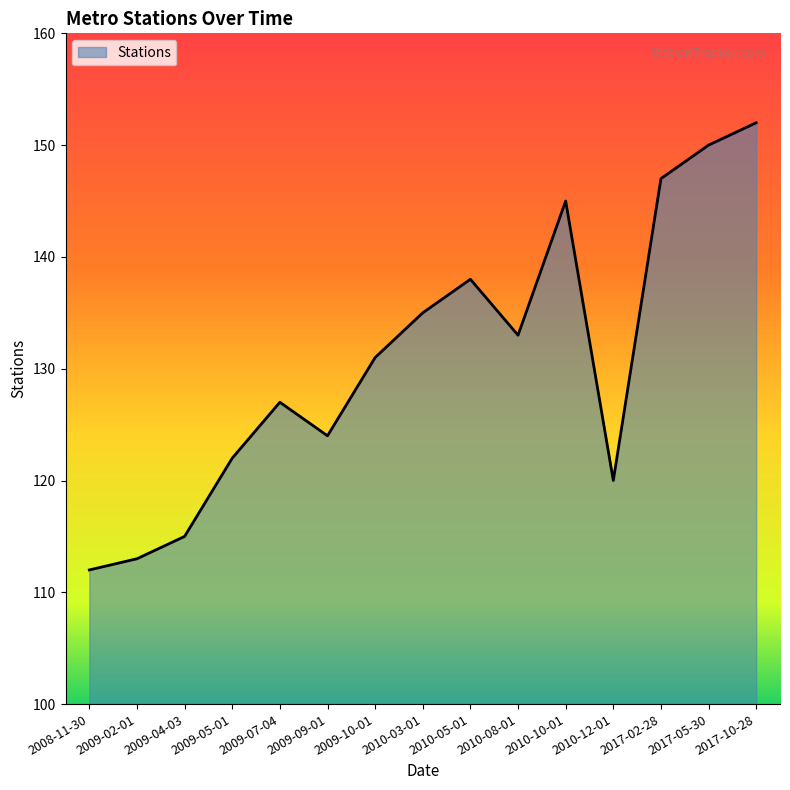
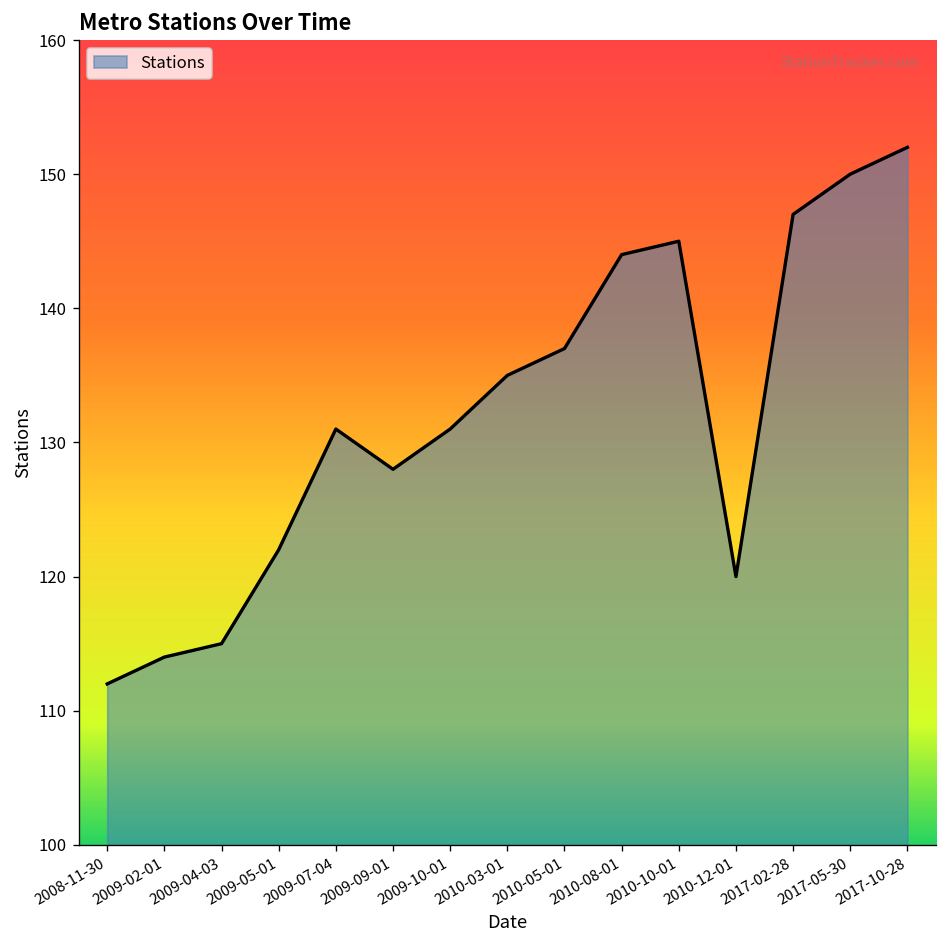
  {
    "2008-11-30": 112,
-   "2009-02-01": 113,
+   "2009-02-01": 114,
    "2009-04-03": 115,
    "2009-05-01": 122,
-   "2009-07-04": 127,
-   "2009-09-01": 124,
+   "2009-07-04": 131,
+   "2009-09-01": 128,
    "2009-10-01": 131,
    "2010-03-01": 135,
-   "2010-05-01": 138,
-   "2010-08-01": 133,
+   "2010-05-01": 137,
+   "2010-08-01": 144,
    "2010-10-01": 145,
    "2010-12-01": 120,
    "2017-02-28": 147,
    "2017-05-30": 150,
    "2017-10-28": 152
  }
